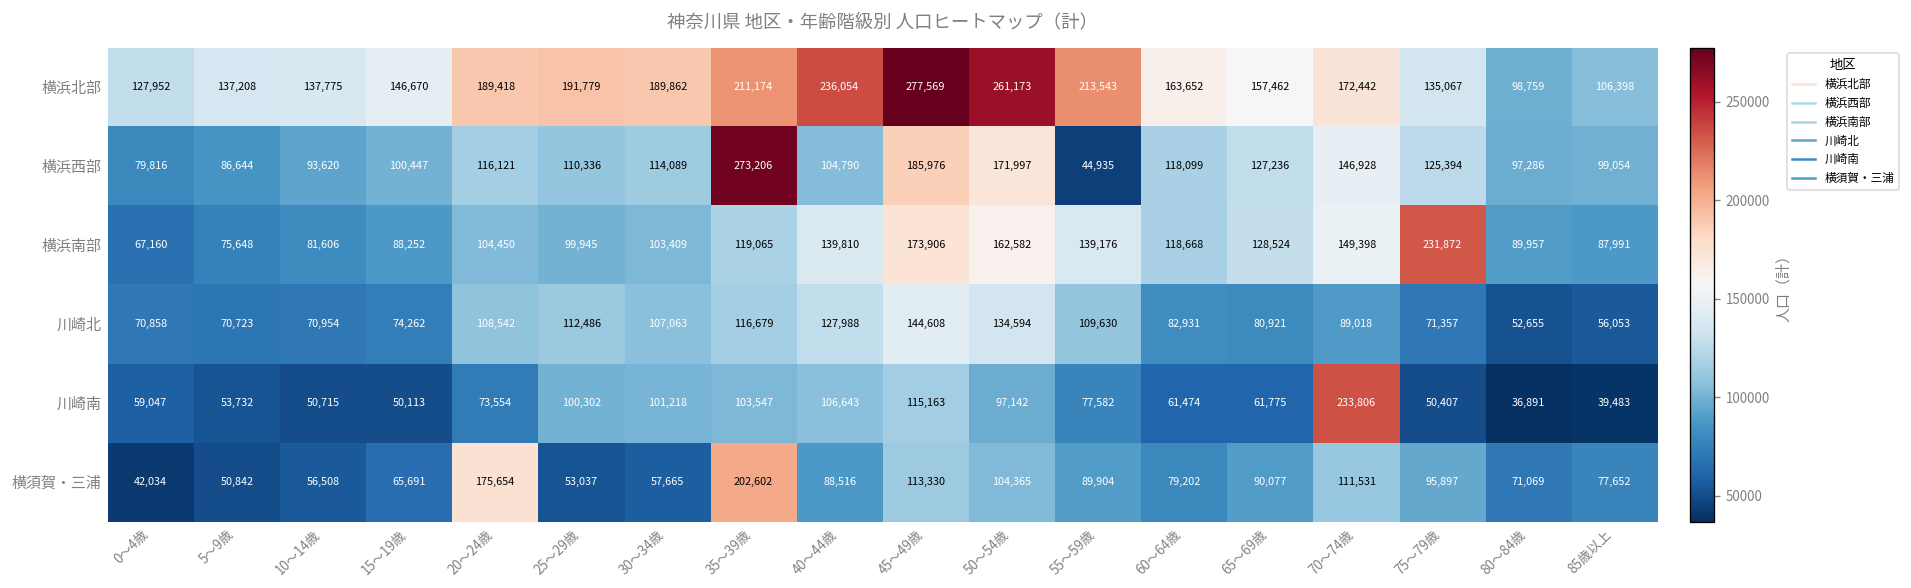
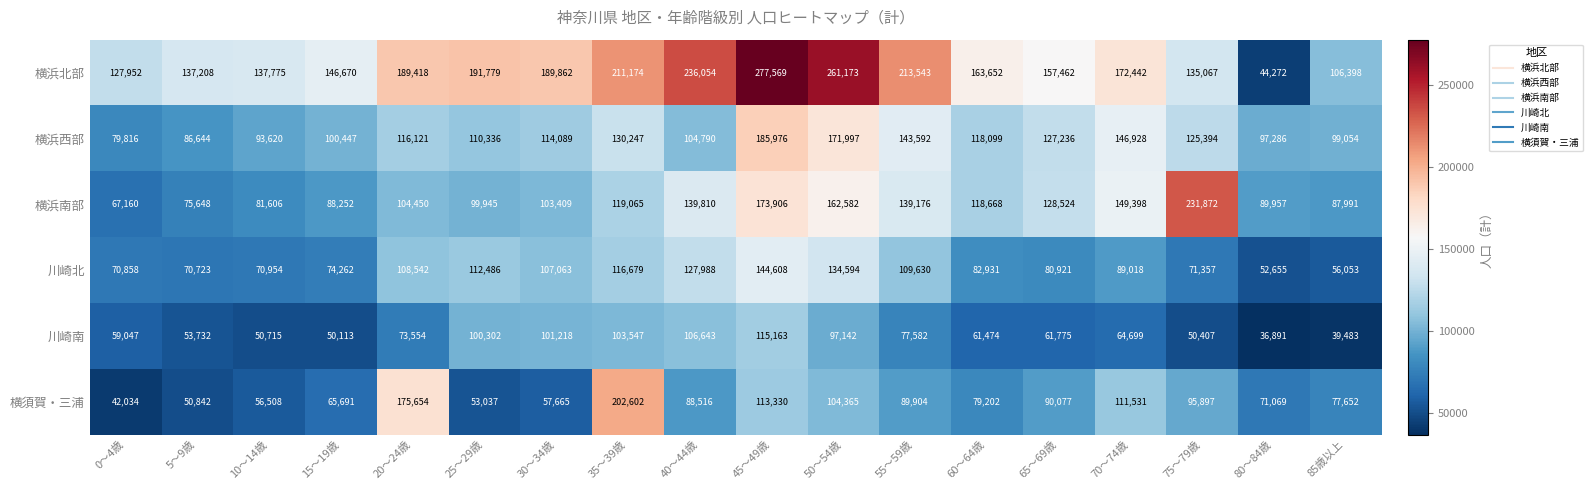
  {
    "横浜北部": {
      "0～4歳": "127,952",
      "5～9歳": "137,208",
      "10～14歳": "137,775",
      "15～19歳": "146,670",
      "20～24歳": "189,418",
      "25～29歳": "191,779",
      "30～34歳": "189,862",
      "35～39歳": "211,174",
      "40～44歳": "236,054",
      "45～49歳": "277,569",
      "50～54歳": "261,173",
      "55～59歳": "213,543",
      "60～64歳": "163,652",
      "65～69歳": "157,462",
      "70～74歳": "172,442",
      "75～79歳": "135,067",
-     "80～84歳": "98,759",
+     "80～84歳": "44,272",
      "85歳以上": "106,398"
    },
    "横浜西部": {
      "0～4歳": "79,816",
      "5～9歳": "86,644",
      "10～14歳": "93,620",
      "15～19歳": "100,447",
      "20～24歳": "116,121",
      "25～29歳": "110,336",
      "30～34歳": "114,089",
-     "35～39歳": "273,206",
+     "35～39歳": "130,247",
      "40～44歳": "104,790",
      "45～49歳": "185,976",
      "50～54歳": "171,997",
-     "55～59歳": "44,935",
+     "55～59歳": "143,592",
      "60～64歳": "118,099",
      "65～69歳": "127,236",
      "70～74歳": "146,928",
      "75～79歳": "125,394",
      "80～84歳": "97,286",
      "85歳以上": "99,054"
    },
    "横浜南部": {
      "0～4歳": "67,160",
      "5～9歳": "75,648",
      "10～14歳": "81,606",
      "15～19歳": "88,252",
      "20～24歳": "104,450",
      "25～29歳": "99,945",
      "30～34歳": "103,409",
      "35～39歳": "119,065",
      "40～44歳": "139,810",
      "45～49歳": "173,906",
      "50～54歳": "162,582",
      "55～59歳": "139,176",
      "60～64歳": "118,668",
      "65～69歳": "128,524",
      "70～74歳": "149,398",
      "75～79歳": "231,872",
      "80～84歳": "89,957",
      "85歳以上": "87,991"
    },
    "川崎北": {
      "0～4歳": "70,858",
      "5～9歳": "70,723",
      "10～14歳": "70,954",
      "15～19歳": "74,262",
      "20～24歳": "108,542",
      "25～29歳": "112,486",
      "30～34歳": "107,063",
      "35～39歳": "116,679",
      "40～44歳": "127,988",
      "45～49歳": "144,608",
      "50～54歳": "134,594",
      "55～59歳": "109,630",
      "60～64歳": "82,931",
      "65～69歳": "80,921",
      "70～74歳": "89,018",
      "75～79歳": "71,357",
      "80～84歳": "52,655",
      "85歳以上": "56,053"
    },
    "川崎南": {
      "0～4歳": "59,047",
      "5～9歳": "53,732",
      "10～14歳": "50,715",
      "15～19歳": "50,113",
      "20～24歳": "73,554",
      "25～29歳": "100,302",
      "30～34歳": "101,218",
      "35～39歳": "103,547",
      "40～44歳": "106,643",
      "45～49歳": "115,163",
      "50～54歳": "97,142",
      "55～59歳": "77,582",
      "60～64歳": "61,474",
      "65～69歳": "61,775",
-     "70～74歳": "233,806",
+     "70～74歳": "64,699",
      "75～79歳": "50,407",
      "80～84歳": "36,891",
      "85歳以上": "39,483"
    },
    "横須賀・三浦": {
      "0～4歳": "42,034",
      "5～9歳": "50,842",
      "10～14歳": "56,508",
      "15～19歳": "65,691",
      "20～24歳": "175,654",
      "25～29歳": "53,037",
      "30～34歳": "57,665",
      "35～39歳": "202,602",
      "40～44歳": "88,516",
      "45～49歳": "113,330",
      "50～54歳": "104,365",
      "55～59歳": "89,904",
      "60～64歳": "79,202",
      "65～69歳": "90,077",
      "70～74歳": "111,531",
      "75～79歳": "95,897",
      "80～84歳": "71,069",
      "85歳以上": "77,652"
    }
  }
